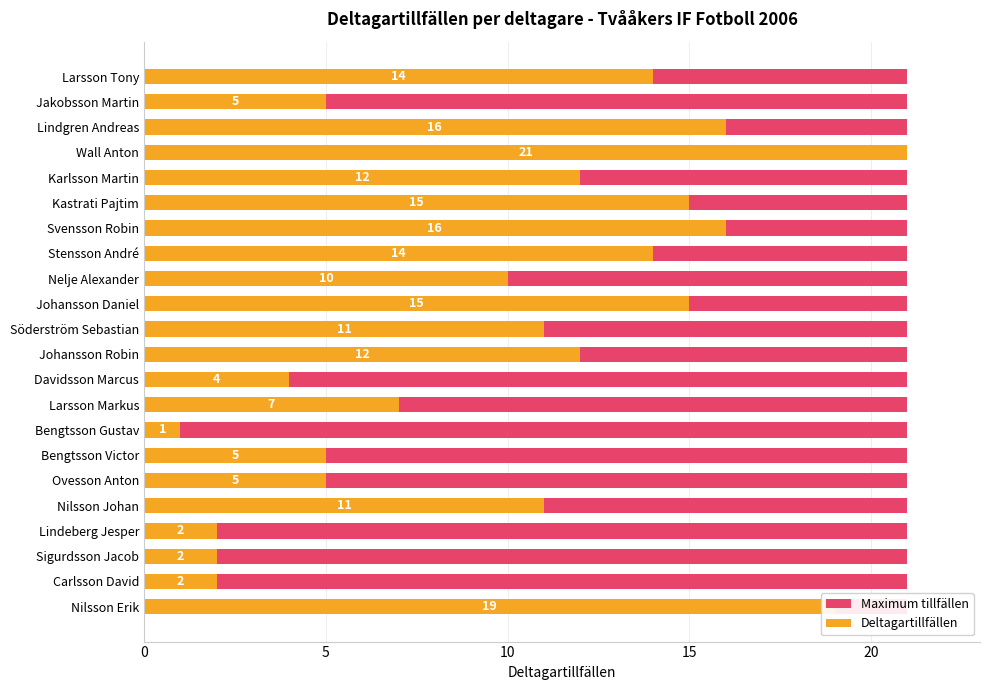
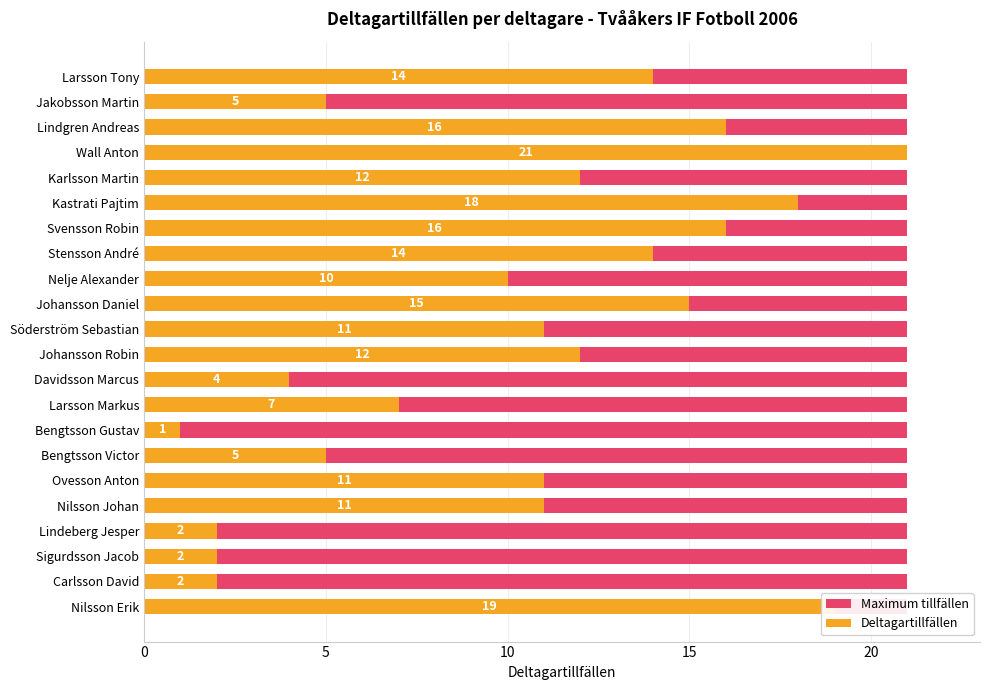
  {
    "Maximum tillfällen": {
      "Wall Anton": 21
    },
    "Deltagartillfällen": {
      "Wall Anton": 21,
-     "Kastrati Pajtim": 15,
-     "Ovesson Anton": 5
+     "Kastrati Pajtim": 18,
+     "Ovesson Anton": 11
    }
  }
